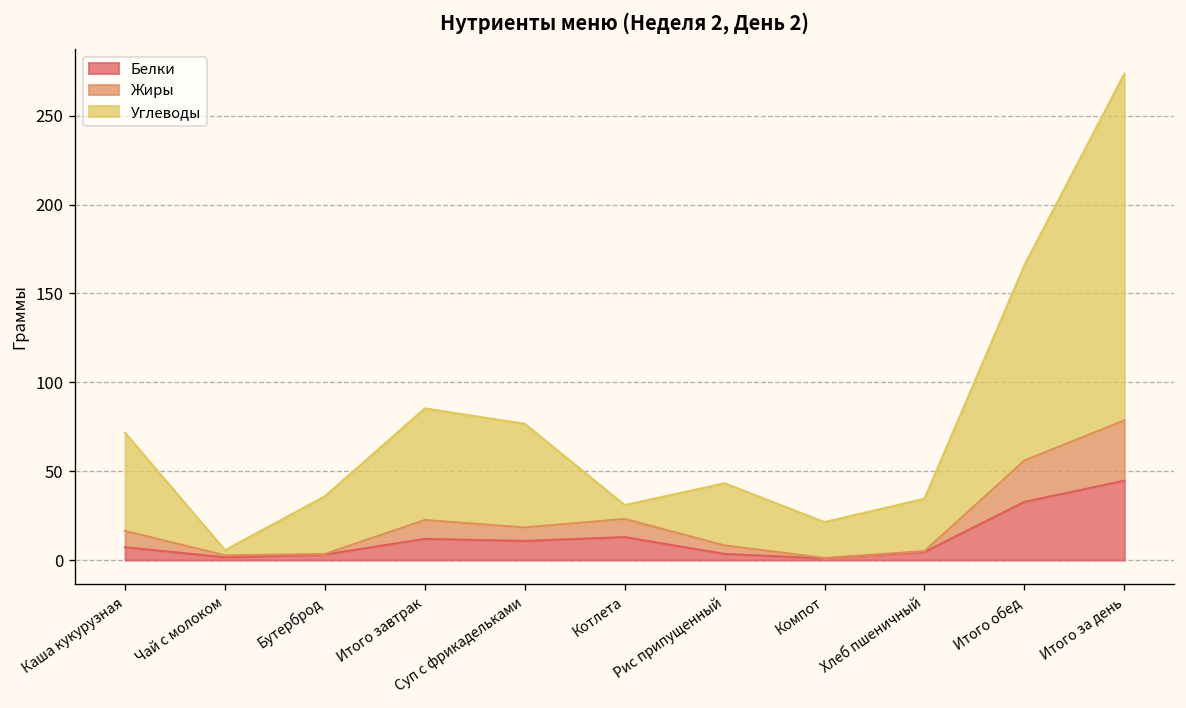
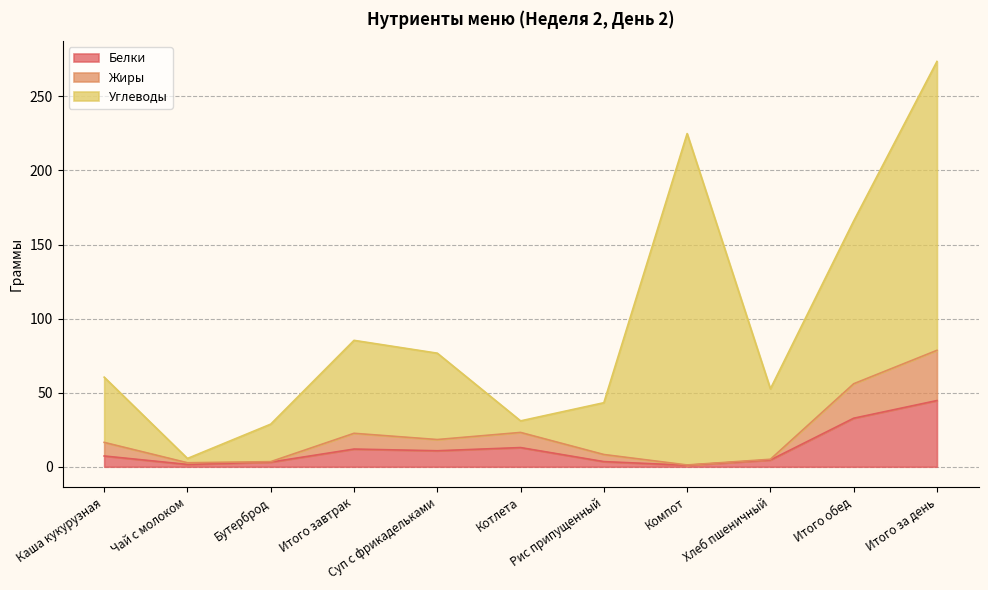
  {
    "Углеводы": {
-     "Каша кукурузная": 55,
+     "Каша кукурузная": 44,
      "Чай с молоком": 3,
-     "Бутерброд": 32,
+     "Бутерброд": 25,
      "Итого завтрак": 63,
      "Суп с фрикадельками": 58,
      "Котлета": 8,
      "Рис припущенный": 35,
-     "Компот": 20,
-     "Хлеб пшеничный": 30,
+     "Компот": 224,
+     "Хлеб пшеничный": 48,
      "Итого обед": 110,
      "Итого за день": 195
    }
  }
